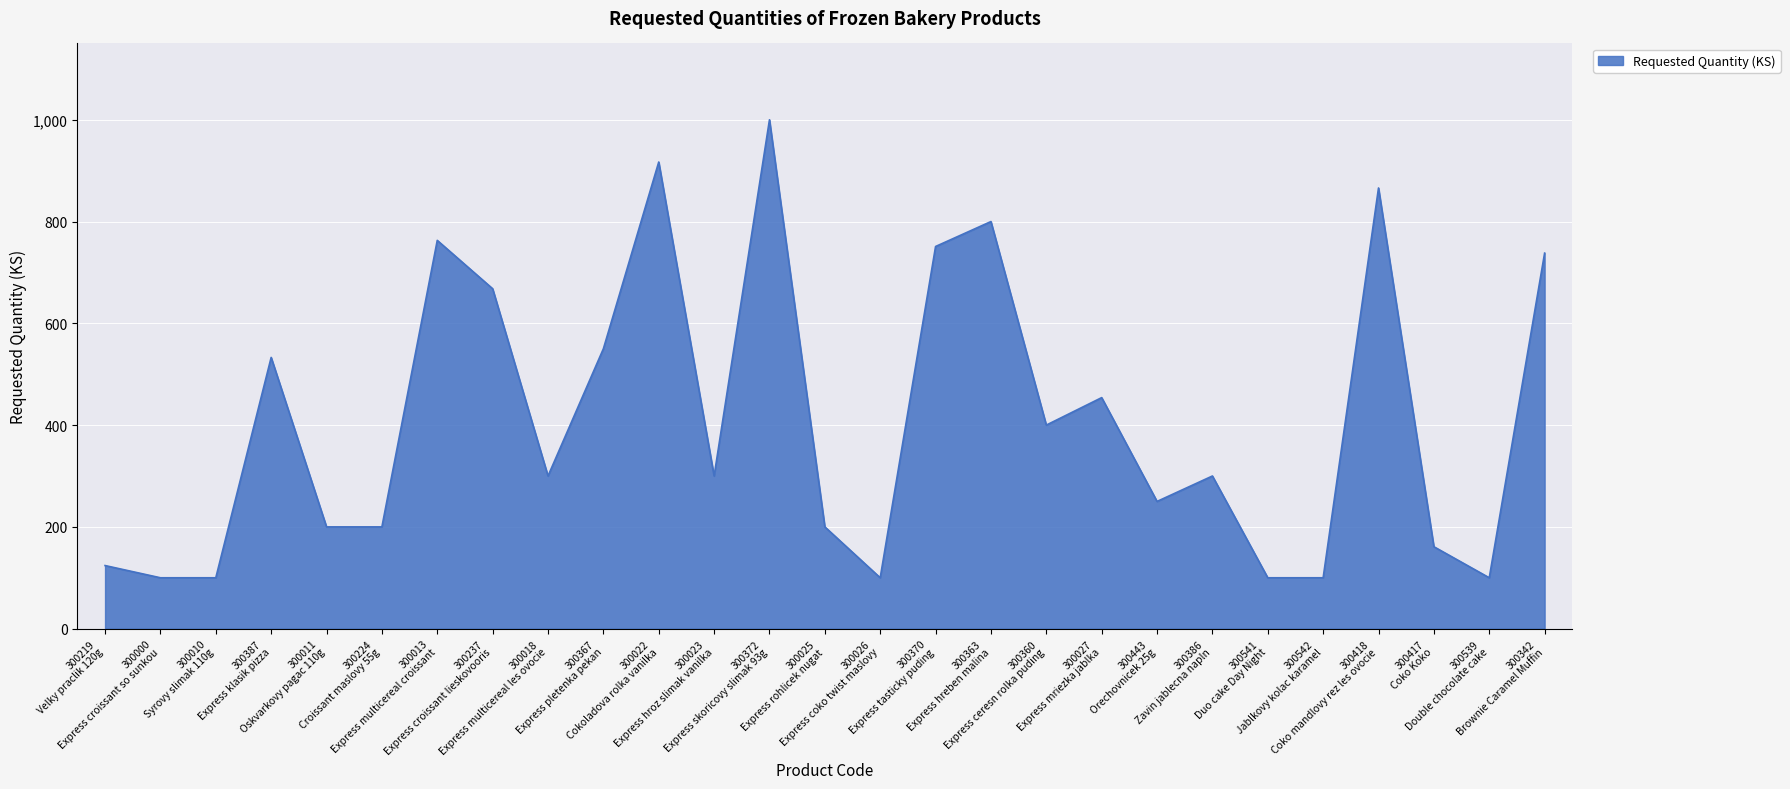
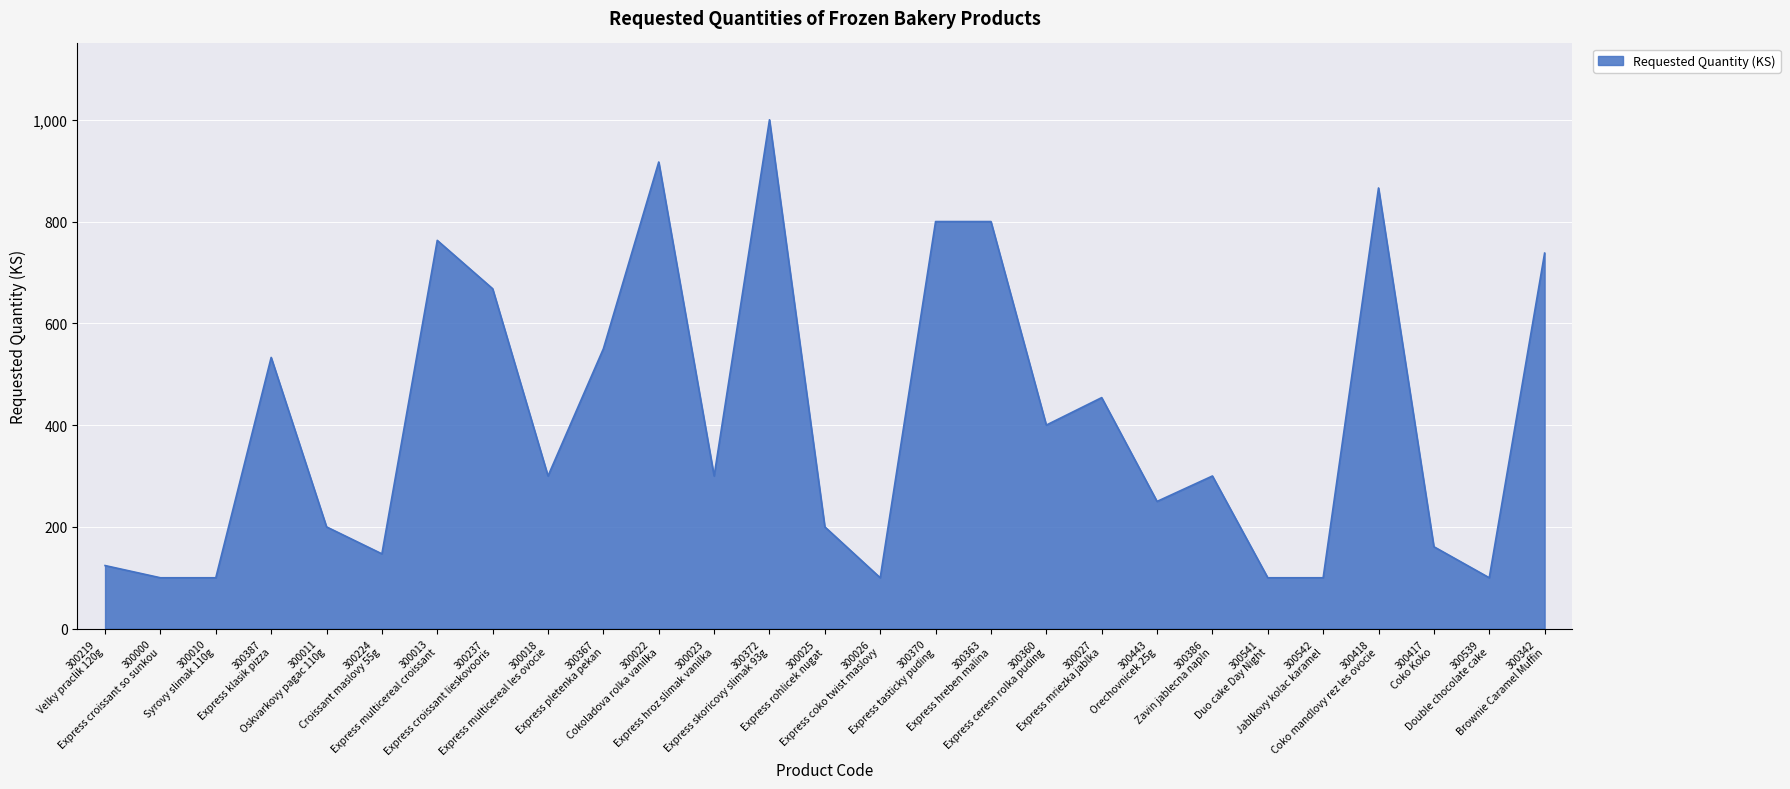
  {
    "300219 Velky praclik 120g": "120",
    "300000 Express croissant so sunkou": "100",
    "300010 Syrovy slimak 110g": "100",
    "300387 Express klasik pizza": "530",
    "300011 Oskvarkovy pagac 110g": "200",
-   "300224 Croissant maslovy 55g": "200",
+   "300224 Croissant maslovy 55g": "150",
    "300013 Express multicereal croissant": "760",
    "300237 Express croissant lieskovooris": "670",
    "300018 Express multicereal les ovocie": "300",
    "300367 Express pletenka pekan": "550",
    "300022 Cokoladova rolka vanilka": "920",
    "300023 Express hroz slimak vanilka": "300",
    "300372 Express skoricovy slimak 93g": "1,000",
    "300025 Express rohlicek nugat": "200",
    "300026 Express coko twist maslovy": "100",
-   "300370 Express tasticky puding": "750",
+   "300370 Express tasticky puding": "800",
    "300363 Express hreben malina": "800",
    "300360 Express ceresn rolka puding": "400",
    "300027 Express mriezka jablka": "450",
    "300443 Orechovnicek 25g": "250",
    "300386 Zavin jablecna napln": "300",
    "300541 Duo cake Day Night": "100",
    "300542 Jablkovy kolac karamel": "100",
    "300418 Coko mandlovy rez les ovocie": "870",
    "300417 Coko Koko": "160",
    "300539 Double chocolate cake": "100",
    "300342 Brownie Caramel Muffin": "740"
  }
